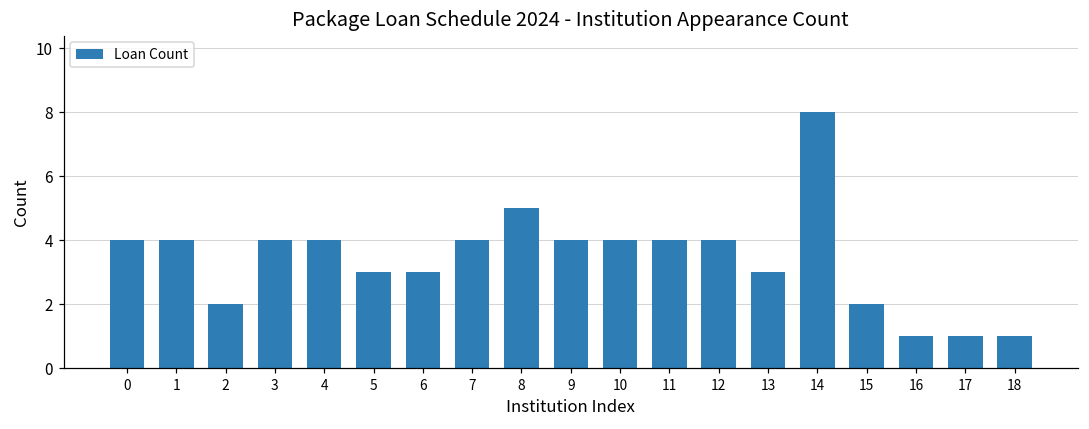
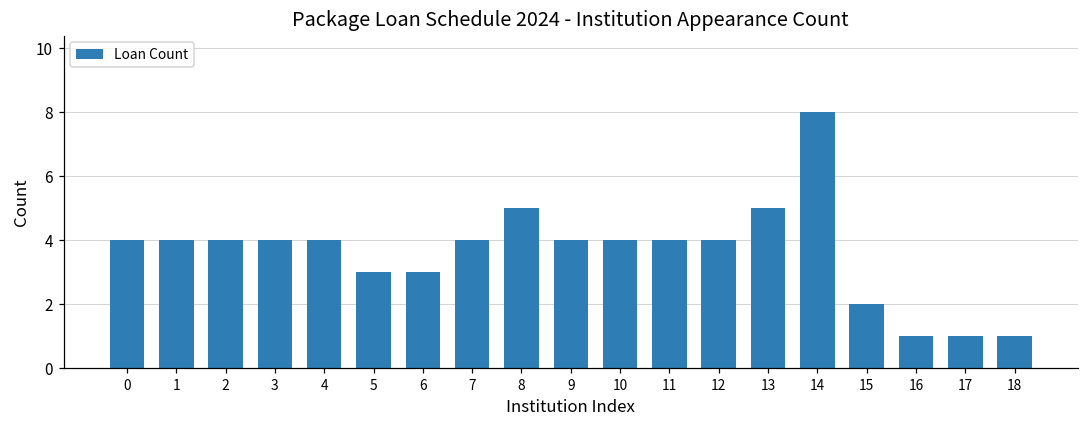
  {
    "0": 4,
    "1": 4,
-   "2": 2,
+   "2": 4,
    "3": 4,
    "4": 4,
    "5": 3,
    "6": 3,
    "7": 4,
    "8": 5,
    "9": 4,
    "10": 4,
    "11": 4,
    "12": 4,
-   "13": 3,
+   "13": 5,
    "14": 8,
    "15": 2,
    "16": 1,
    "17": 1,
    "18": 1
  }
